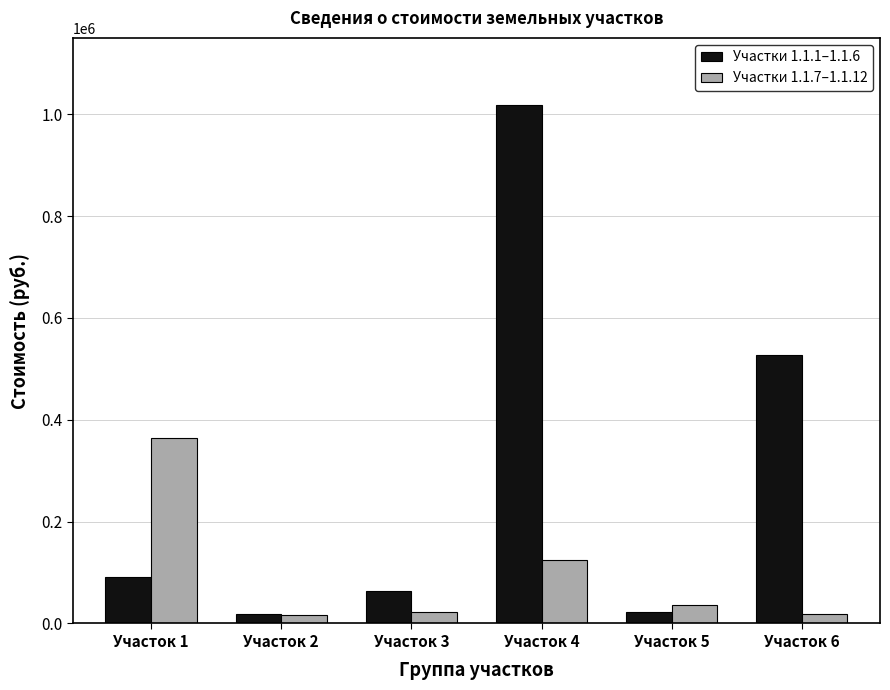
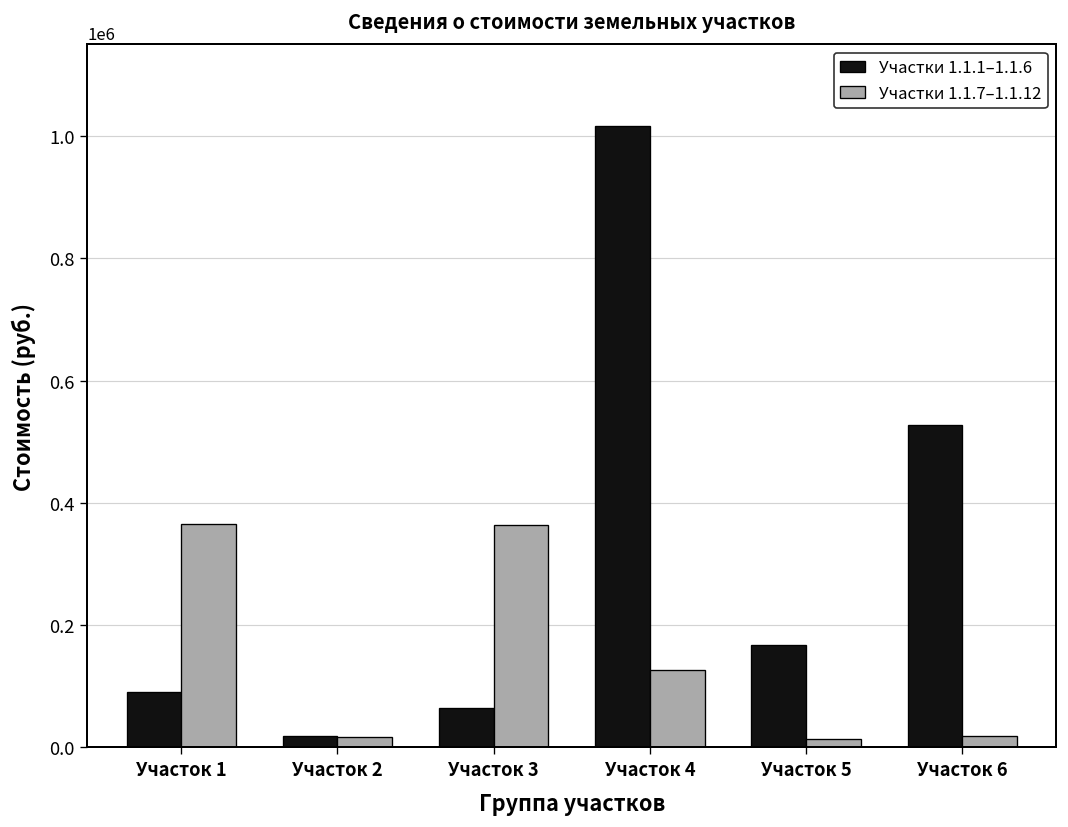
  {
    "Участки 1.1.1–1.1.6": {
      "Участок 1": 90000,
      "Участок 2": 20000,
      "Участок 3": 60000,
      "Участок 4": 1020000,
-     "Участок 5": 20000,
+     "Участок 5": 170000,
      "Участок 6": 530000
    },
    "Участки 1.1.7–1.1.12": {
      "Участок 1": 360000,
      "Участок 2": 20000,
-     "Участок 3": 20000,
+     "Участок 3": 360000,
      "Участок 4": 130000,
-     "Участок 5": 40000,
+     "Участок 5": 10000,
      "Участок 6": 20000
    }
  }
